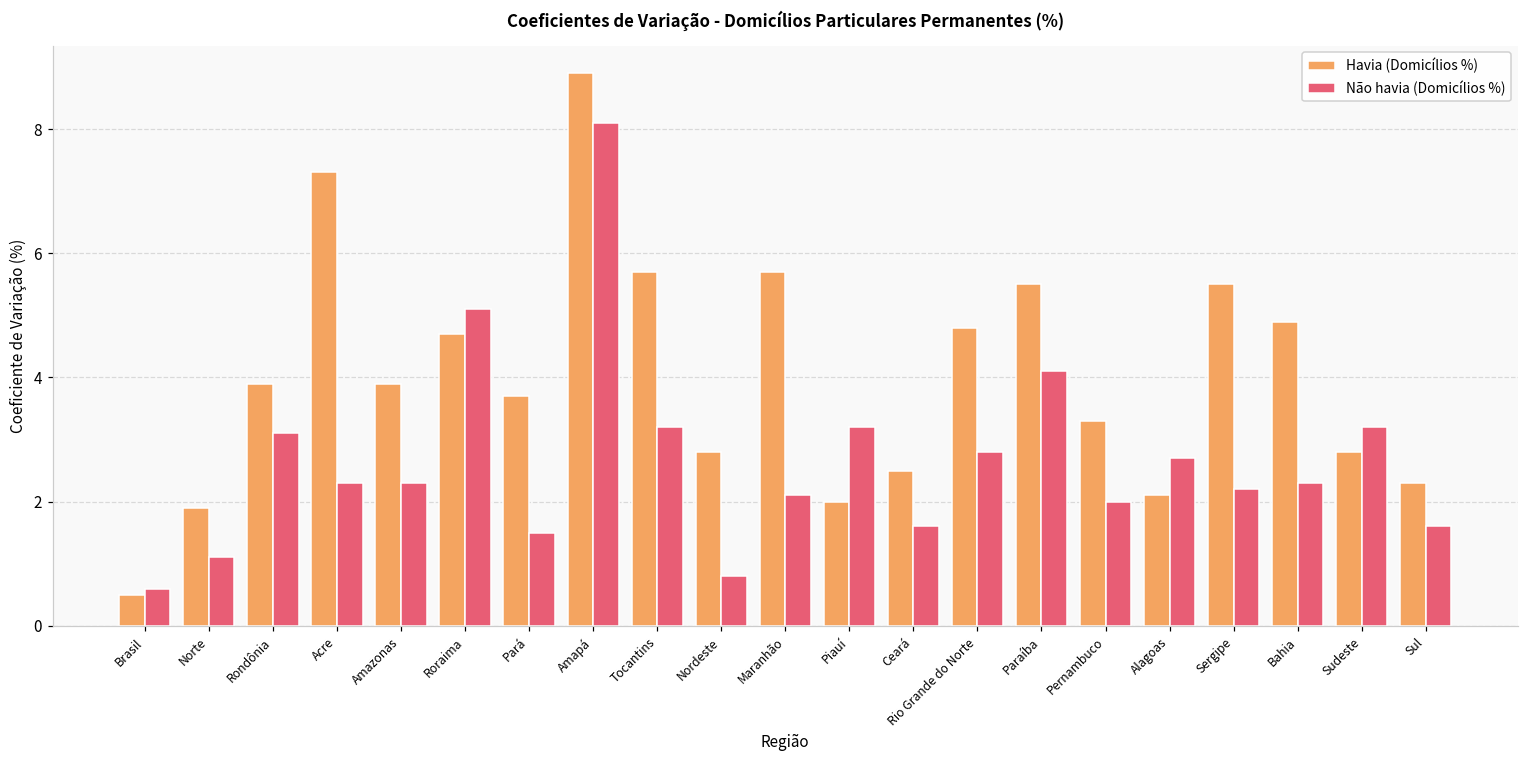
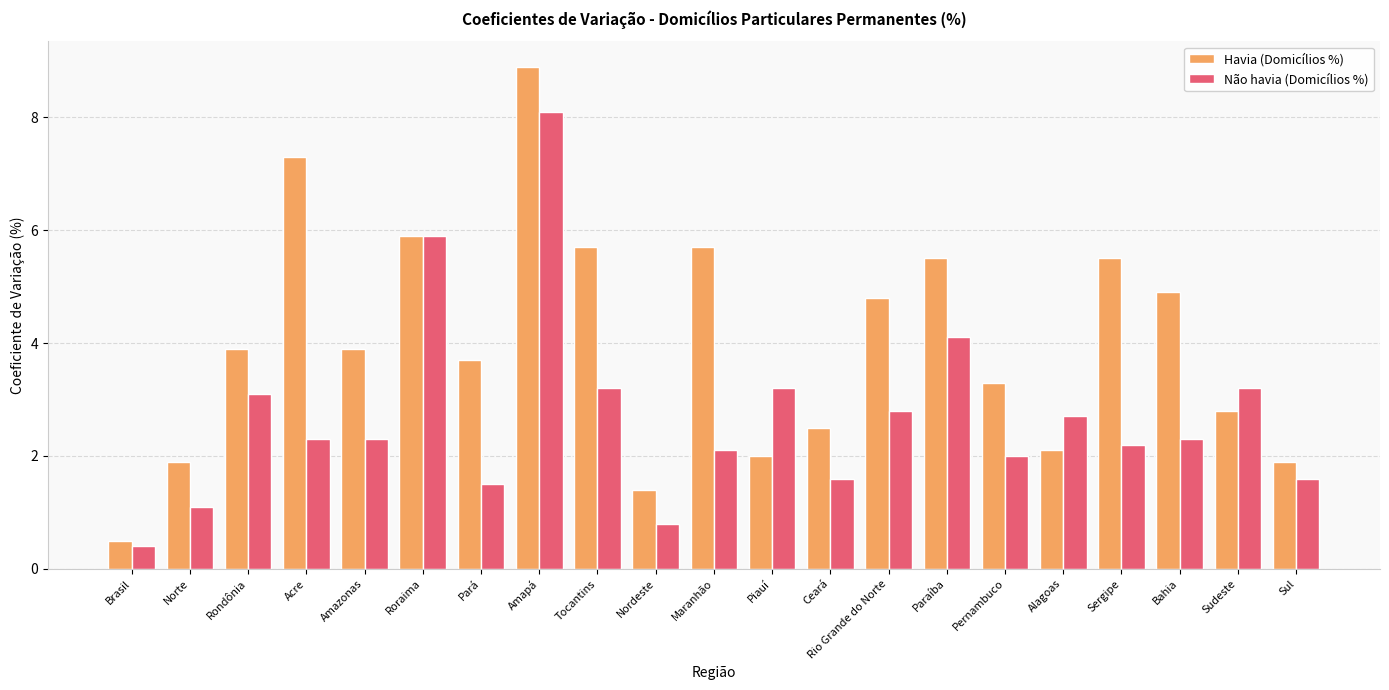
  {
    "Havia (Domicílios %)": {
      "Brasil": 0.5,
      "Norte": 1.9,
      "Rondônia": 3.9,
      "Acre": 7.3,
      "Amazonas": 3.9,
-     "Roraima": 4.7,
+     "Roraima": 5.9,
      "Pará": 3.7,
      "Amapá": 8.9,
      "Tocantins": 5.7,
-     "Nordeste": 2.8,
+     "Nordeste": 1.4,
      "Maranhão": 5.7,
      "Piauí": 2.0,
      "Ceará": 2.5,
      "Rio Grande do Norte": 4.8,
      "Paraíba": 5.5,
      "Pernambuco": 3.3,
      "Alagoas": 2.1,
      "Sergipe": 5.5,
      "Bahia": 4.9,
      "Sudeste": 2.8,
-     "Sul": 2.3
+     "Sul": 1.9
    },
    "Não havia (Domicílios %)": {
-     "Brasil": 0.6,
+     "Brasil": 0.4,
      "Norte": 1.1,
      "Rondônia": 3.1,
      "Acre": 2.3,
      "Amazonas": 2.3,
-     "Roraima": 5.1,
+     "Roraima": 5.9,
      "Pará": 1.5,
      "Amapá": 8.1,
      "Tocantins": 3.2,
      "Nordeste": 0.8,
      "Maranhão": 2.1,
      "Piauí": 3.2,
      "Ceará": 1.6,
      "Rio Grande do Norte": 2.8,
      "Paraíba": 4.1,
      "Pernambuco": 2.0,
      "Alagoas": 2.7,
      "Sergipe": 2.2,
      "Bahia": 2.3,
      "Sudeste": 3.2,
      "Sul": 1.6
    }
  }
